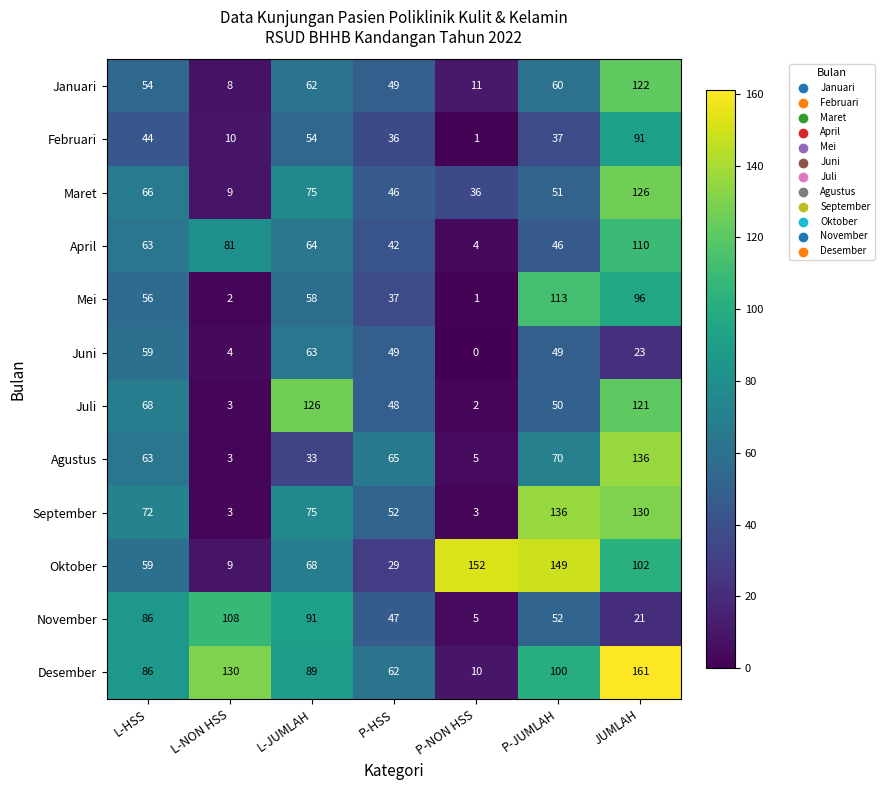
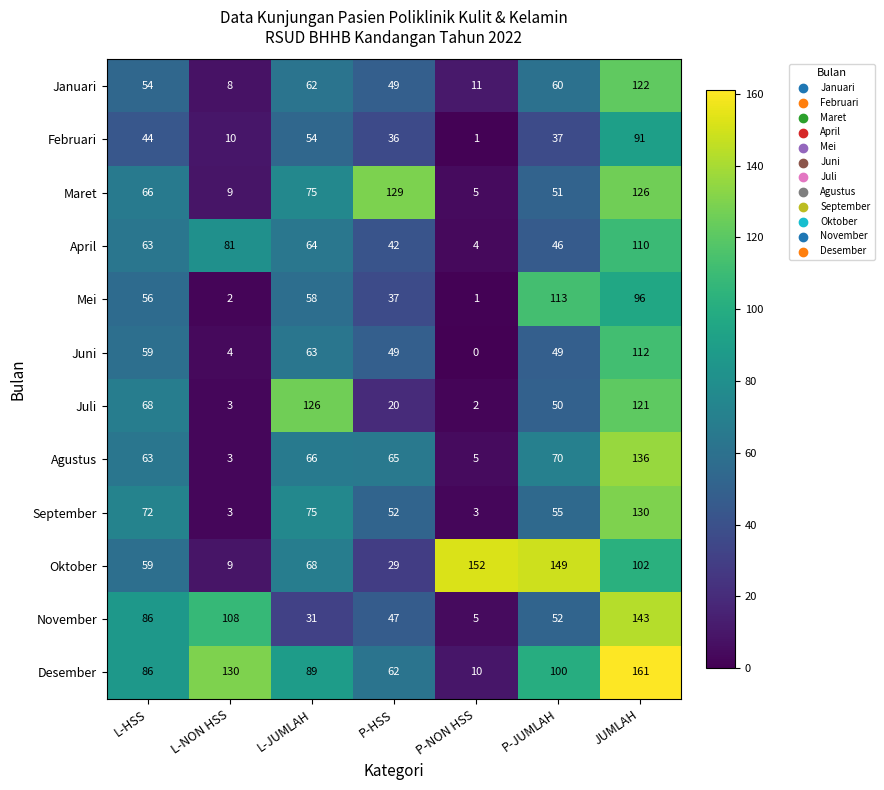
  {
    "Januari": {
      "L-HSS": 54,
      "L-NON HSS": 8,
      "L-JUMLAH": 62,
      "P-HSS": 49,
      "P-NON HSS": 11,
      "P-JUMLAH": 60,
      "JUMLAH": 122
    },
    "Februari": {
      "L-HSS": 44,
      "L-NON HSS": 10,
      "L-JUMLAH": 54,
      "P-HSS": 36,
      "P-NON HSS": 1,
      "P-JUMLAH": 37,
      "JUMLAH": 91
    },
    "Maret": {
      "L-HSS": 66,
      "L-NON HSS": 9,
      "L-JUMLAH": 75,
-     "P-HSS": 46,
-     "P-NON HSS": 36,
+     "P-HSS": 129,
+     "P-NON HSS": 5,
      "P-JUMLAH": 51,
      "JUMLAH": 126
    },
    "April": {
      "L-HSS": 63,
      "L-NON HSS": 81,
      "L-JUMLAH": 64,
      "P-HSS": 42,
      "P-NON HSS": 4,
      "P-JUMLAH": 46,
      "JUMLAH": 110
    },
    "Mei": {
      "L-HSS": 56,
      "L-NON HSS": 2,
      "L-JUMLAH": 58,
      "P-HSS": 37,
      "P-NON HSS": 1,
      "P-JUMLAH": 113,
      "JUMLAH": 96
    },
    "Juni": {
      "L-HSS": 59,
      "L-NON HSS": 4,
      "L-JUMLAH": 63,
      "P-HSS": 49,
      "P-NON HSS": 0,
      "P-JUMLAH": 49,
-     "JUMLAH": 23
+     "JUMLAH": 112
    },
    "Juli": {
      "L-HSS": 68,
      "L-NON HSS": 3,
      "L-JUMLAH": 126,
-     "P-HSS": 48,
+     "P-HSS": 20,
      "P-NON HSS": 2,
      "P-JUMLAH": 50,
      "JUMLAH": 121
    },
    "Agustus": {
      "L-HSS": 63,
      "L-NON HSS": 3,
-     "L-JUMLAH": 33,
+     "L-JUMLAH": 66,
      "P-HSS": 65,
      "P-NON HSS": 5,
      "P-JUMLAH": 70,
      "JUMLAH": 136
    },
    "September": {
      "L-HSS": 72,
      "L-NON HSS": 3,
      "L-JUMLAH": 75,
      "P-HSS": 52,
      "P-NON HSS": 3,
-     "P-JUMLAH": 136,
+     "P-JUMLAH": 55,
      "JUMLAH": 130
    },
    "Oktober": {
      "L-HSS": 59,
      "L-NON HSS": 9,
      "L-JUMLAH": 68,
      "P-HSS": 29,
      "P-NON HSS": 152,
      "P-JUMLAH": 149,
      "JUMLAH": 102
    },
    "November": {
      "L-HSS": 86,
      "L-NON HSS": 108,
-     "L-JUMLAH": 91,
+     "L-JUMLAH": 31,
      "P-HSS": 47,
      "P-NON HSS": 5,
      "P-JUMLAH": 52,
-     "JUMLAH": 21
+     "JUMLAH": 143
    },
    "Desember": {
      "L-HSS": 86,
      "L-NON HSS": 130,
      "L-JUMLAH": 89,
      "P-HSS": 62,
      "P-NON HSS": 10,
      "P-JUMLAH": 100,
      "JUMLAH": 161
    }
  }
